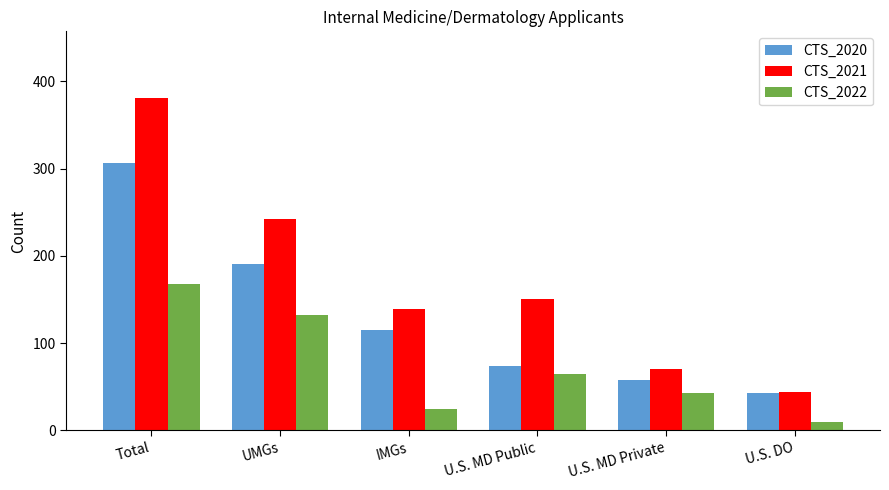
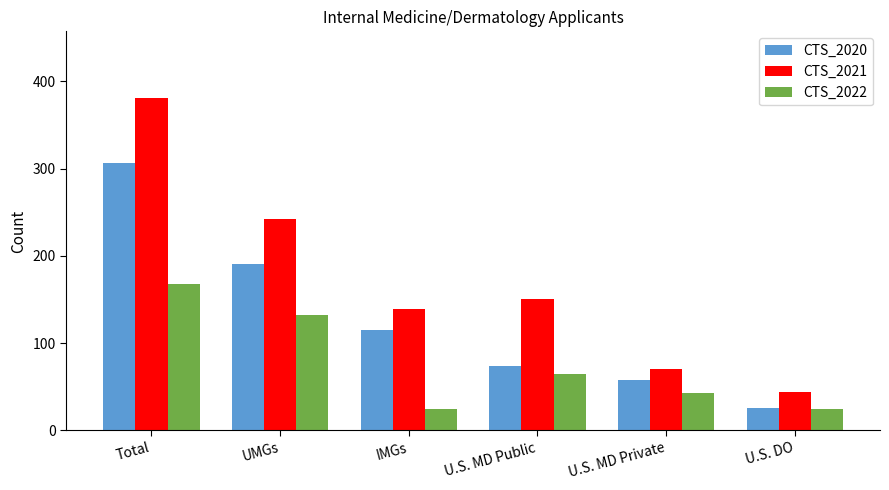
  {
    "CTS_2020": {
      "Total": 310,
      "UMGs": 190,
      "IMGs": 120,
      "U.S. MD Public": 70,
      "U.S. MD Private": 60,
-     "U.S. DO": 40
+     "U.S. DO": 30
    },
    "CTS_2021": {
      "Total": 380,
      "UMGs": 240,
      "IMGs": 140,
      "U.S. MD Public": 150,
      "U.S. MD Private": 70,
      "U.S. DO": 40
    },
    "CTS_2022": {
      "Total": 170,
      "UMGs": 130,
      "IMGs": 30,
      "U.S. MD Public": 70,
      "U.S. MD Private": 40,
-     "U.S. DO": 10
+     "U.S. DO": 20
    }
  }
